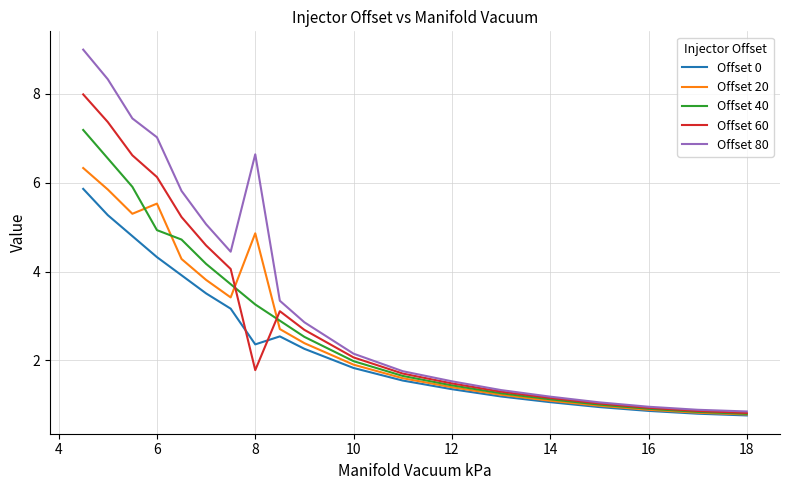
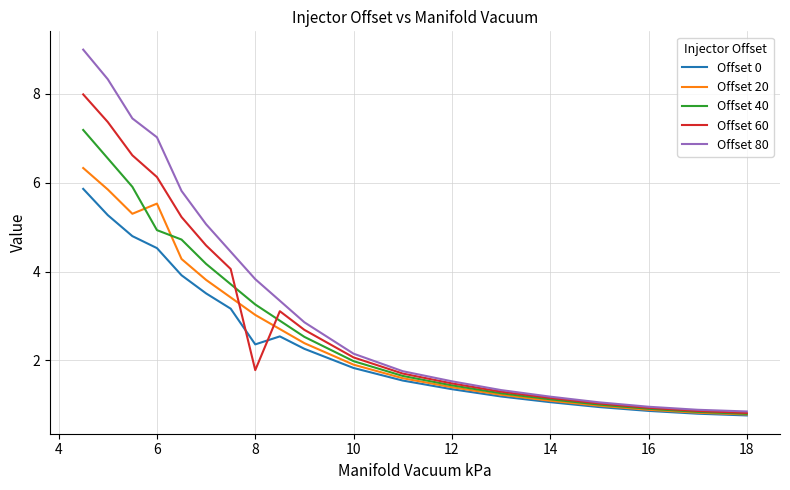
  {
    "Offset 0": {
-     "6": 4.3,
+     "6": 4.5,
      "8": 2.4,
      "10": 1.8
    },
    "Offset 20": {
      "6": 5.5,
-     "8": 4.9,
+     "8": 3.0,
      "10": 1.9
    },
    "Offset 40": {
      "6": 4.9,
      "8": 3.3,
      "10": 2.0
    },
    "Offset 60": {
      "6": 6.1,
      "8": 1.8,
      "10": 2.1
    },
    "Offset 80": {
      "6": 7.0,
-     "8": 6.6,
+     "8": 3.8,
      "10": 2.2
    }
  }
